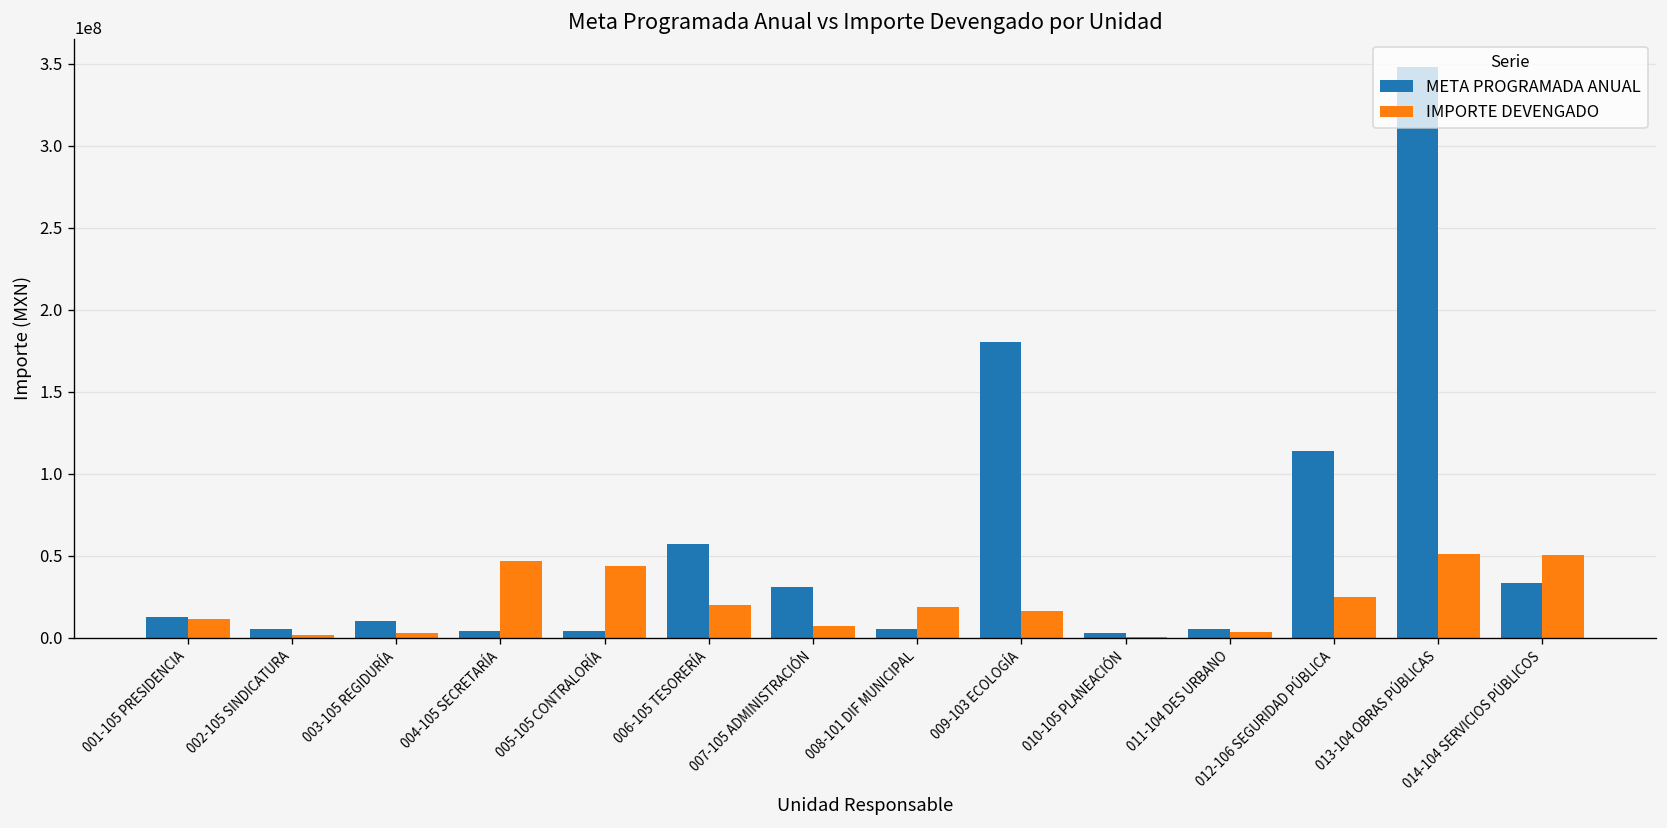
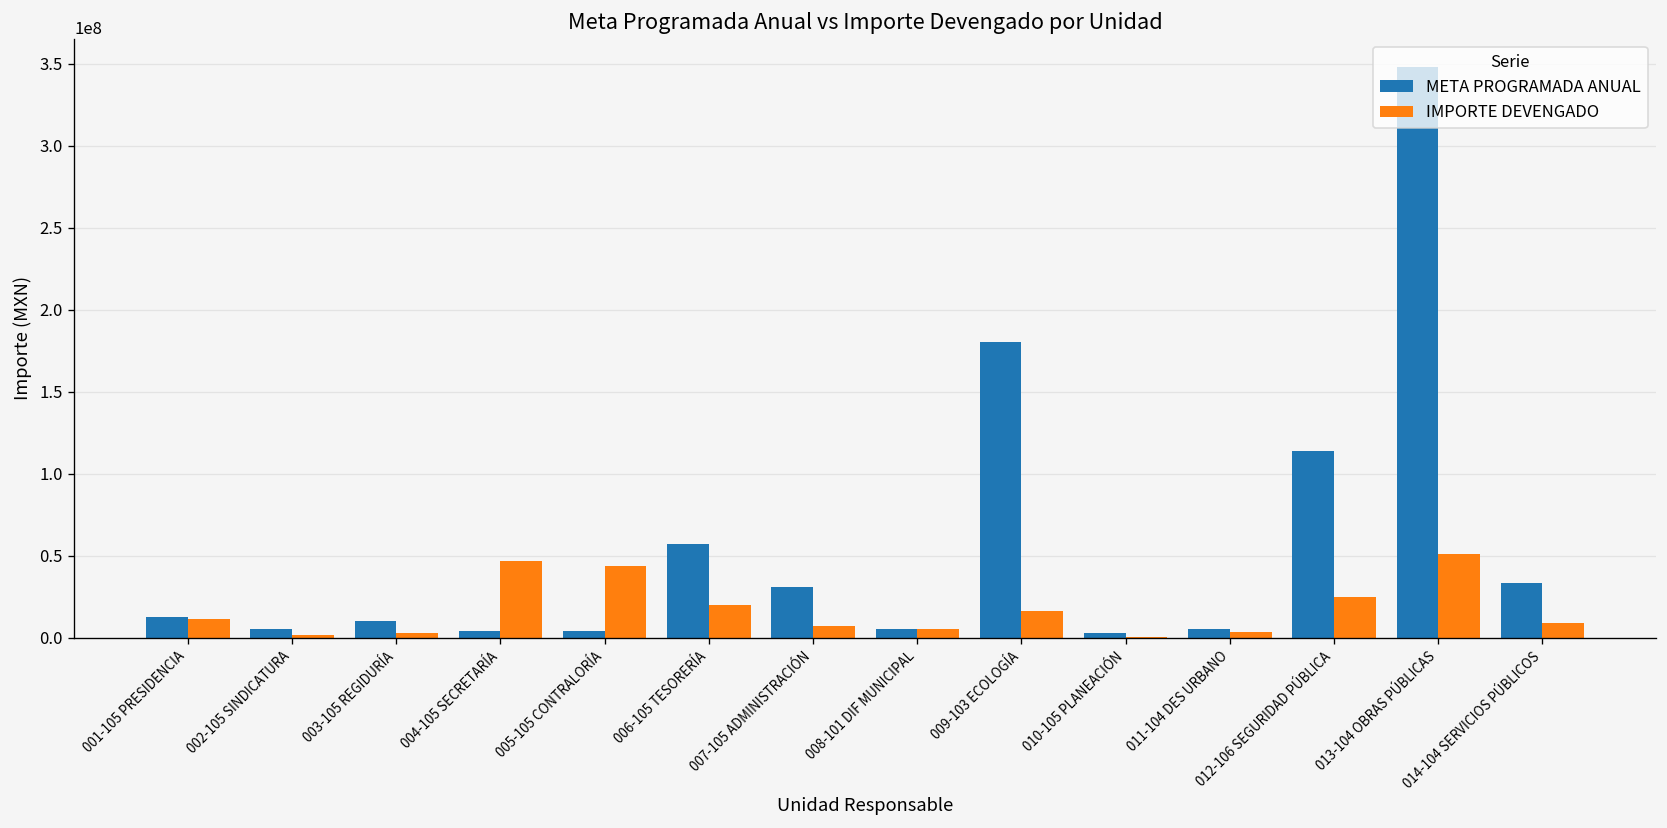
  {
    "META PROGRAMADA ANUAL": {
      "001-105 PRESIDENCIA": 13000000,
      "002-105 SINDICATURA": 5000000,
      "003-105 REGIDURÍA": 10000000,
      "004-105 SECRETARÍA": 4000000,
      "005-105 CONTRALORÍA": 4000000,
      "006-105 TESORERÍA": 57000000,
      "007-105 ADMINISTRACIÓN": 31000000,
      "008-101 DIF MUNICIPAL": 5000000,
      "009-103 ECOLOGÍA": 180000000,
      "010-105 PLANEACIÓN": 3000000,
      "011-104 DES URBANO": 5000000,
      "012-106 SEGURIDAD PÚBLICA": 114000000,
      "014-104 SERVICIOS PÚBLICOS": 33000000
    },
    "IMPORTE DEVENGADO": {
      "001-105 PRESIDENCIA": 12000000,
      "003-105 REGIDURÍA": 3000000,
      "004-105 SECRETARÍA": 46000000,
      "005-105 CONTRALORÍA": 43000000,
      "006-105 TESORERÍA": 20000000,
      "007-105 ADMINISTRACIÓN": 7000000,
-     "008-101 DIF MUNICIPAL": 18000000,
+     "008-101 DIF MUNICIPAL": 5000000,
      "009-103 ECOLOGÍA": 16000000,
      "011-104 DES URBANO": 3000000,
      "012-106 SEGURIDAD PÚBLICA": 25000000,
      "013-104 OBRAS PÚBLICAS": 51000000,
-     "014-104 SERVICIOS PÚBLICOS": 50000000
+     "014-104 SERVICIOS PÚBLICOS": 9000000
    }
  }
